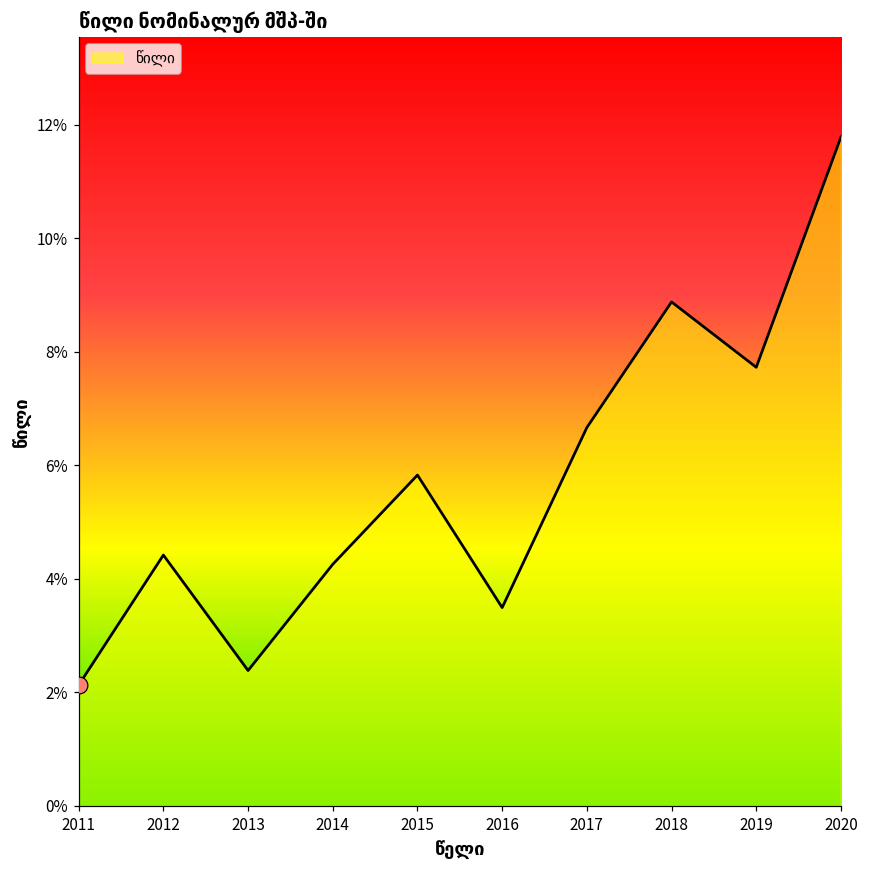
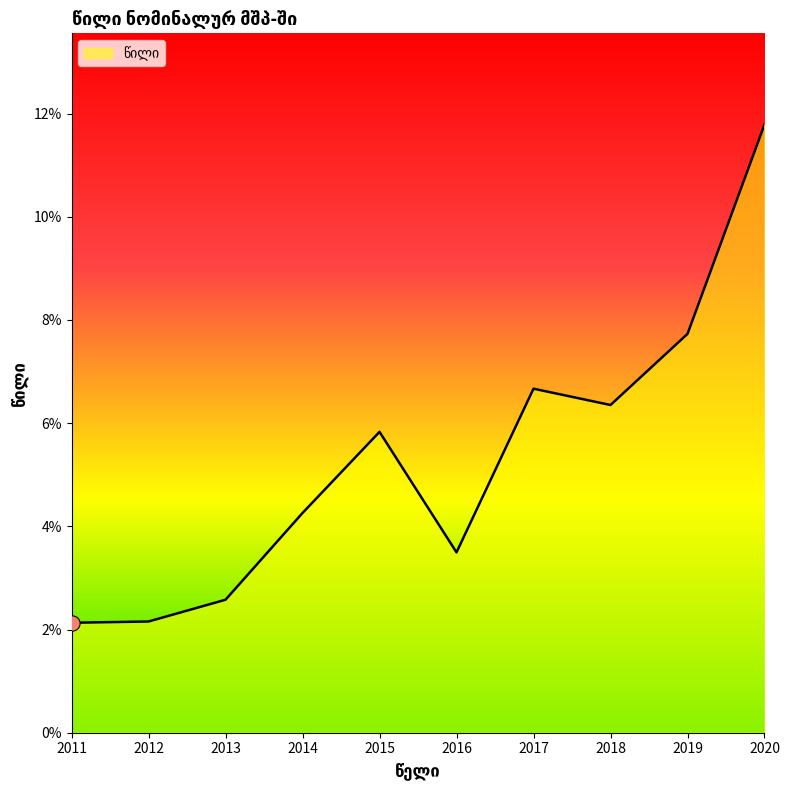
  {
    "წილი": {
-     "2012": "4.4%",
-     "2013": "2.4%",
+     "2012": "2.2%",
+     "2013": "2.6%",
      "2014": "4.3%",
      "2015": "5.8%",
      "2016": "3.5%",
      "2017": "6.7%",
-     "2018": "8.9%",
+     "2018": "6.4%",
      "2019": "7.7%",
      "2020": "11.8%"
    }
  }
